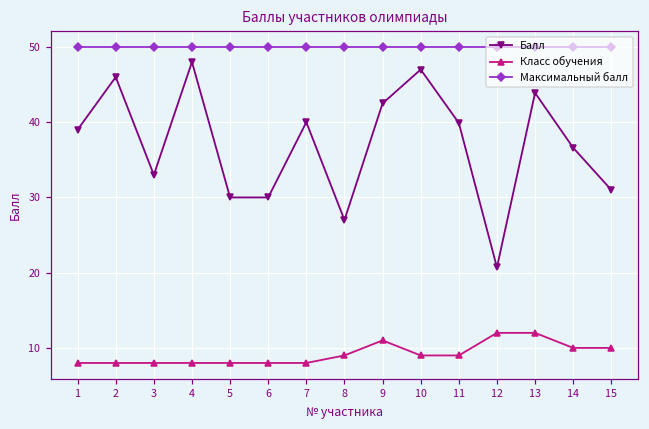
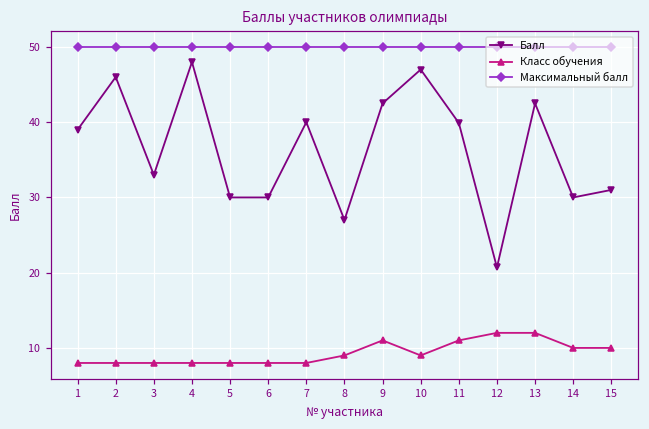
  {
    "Балл": {
      "1": 39,
      "2": 46,
      "3": 33,
      "4": 48,
      "5": 30,
      "6": 30,
      "7": 40,
      "8": 27,
      "9": 43,
      "10": 47,
      "11": 40,
      "12": 21,
-     "13": 44,
-     "14": 37,
+     "13": 43,
+     "14": 30,
      "15": 31
    },
    "Класс обучения": {
      "1": 8,
      "2": 8,
      "3": 8,
      "4": 8,
      "5": 8,
      "6": 8,
      "7": 8,
      "8": 9,
      "9": 11,
      "10": 9,
-     "11": 9,
+     "11": 11,
      "12": 12,
      "13": 12,
      "14": 10,
      "15": 10
    },
    "Максимальный балл": {
      "1": 50,
      "2": 50,
      "3": 50,
      "4": 50,
      "5": 50,
      "6": 50,
      "7": 50,
      "8": 50,
      "9": 50,
      "10": 50,
      "11": 50
    }
  }
